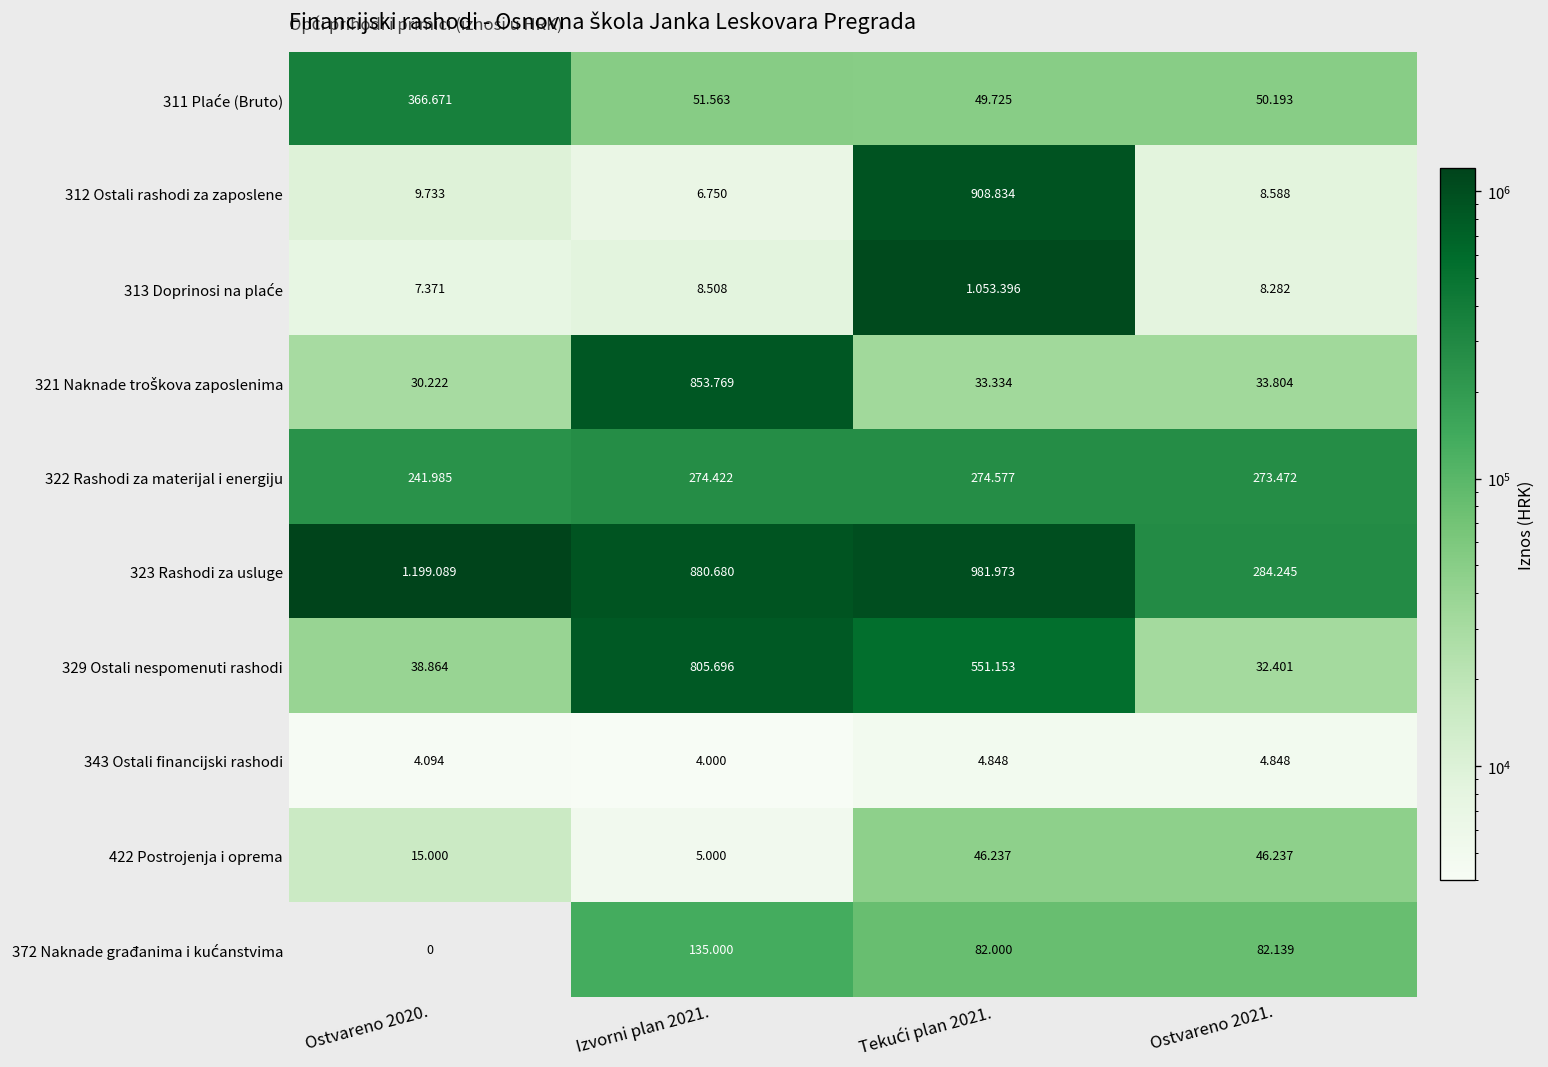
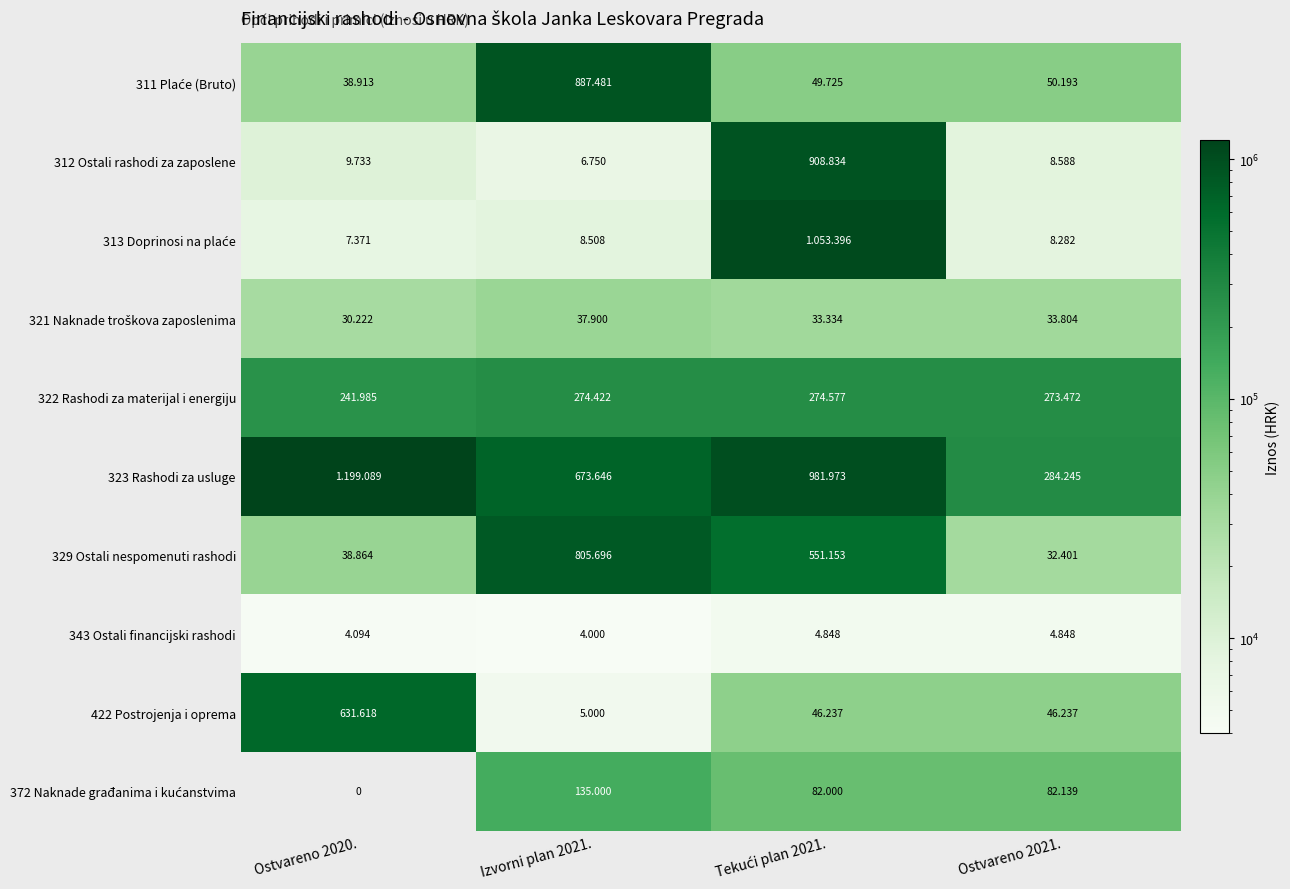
  {
    "311 Plaće (Bruto)": {
-     "Ostvareno 2020.": 366.671,
-     "Izvorni plan 2021.": 51.563,
+     "Ostvareno 2020.": 38.913,
+     "Izvorni plan 2021.": 887.481,
      "Tekući plan 2021.": 49.725,
      "Ostvareno 2021.": 50.193
    },
    "312 Ostali rashodi za zaposlene": {
      "Ostvareno 2020.": 9.733,
      "Izvorni plan 2021.": 6.750,
      "Tekući plan 2021.": 908.834,
      "Ostvareno 2021.": 8.588
    },
    "313 Doprinosi na plaće": {
      "Ostvareno 2020.": 7.371,
      "Izvorni plan 2021.": 8.508,
      "Ostvareno 2021.": 8.282
    },
    "321 Naknade troškova zaposlenima": {
      "Ostvareno 2020.": 30.222,
-     "Izvorni plan 2021.": 853.769,
+     "Izvorni plan 2021.": 37.900,
      "Tekući plan 2021.": 33.334,
      "Ostvareno 2021.": 33.804
    },
    "322 Rashodi za materijal i energiju": {
      "Ostvareno 2020.": 241.985,
      "Izvorni plan 2021.": 274.422,
      "Tekući plan 2021.": 274.577,
      "Ostvareno 2021.": 273.472
    },
    "323 Rashodi za usluge": {
-     "Izvorni plan 2021.": 880.680,
+     "Izvorni plan 2021.": 673.646,
      "Tekući plan 2021.": 981.973,
      "Ostvareno 2021.": 284.245
    },
    "329 Ostali nespomenuti rashodi": {
      "Ostvareno 2020.": 38.864,
      "Izvorni plan 2021.": 805.696,
      "Tekući plan 2021.": 551.153,
      "Ostvareno 2021.": 32.401
    },
    "343 Ostali financijski rashodi": {
      "Ostvareno 2020.": 4.094,
      "Izvorni plan 2021.": 4.000,
      "Tekući plan 2021.": 4.848,
      "Ostvareno 2021.": 4.848
    },
    "422 Postrojenja i oprema": {
-     "Ostvareno 2020.": 15.000,
+     "Ostvareno 2020.": 631.618,
      "Izvorni plan 2021.": 5.000,
      "Tekući plan 2021.": 46.237,
      "Ostvareno 2021.": 46.237
    },
    "372 Naknade građanima i kućanstvima": {
      "Ostvareno 2020.": 0,
      "Izvorni plan 2021.": 135.000,
      "Tekući plan 2021.": 82.000,
      "Ostvareno 2021.": 82.139
    }
  }
